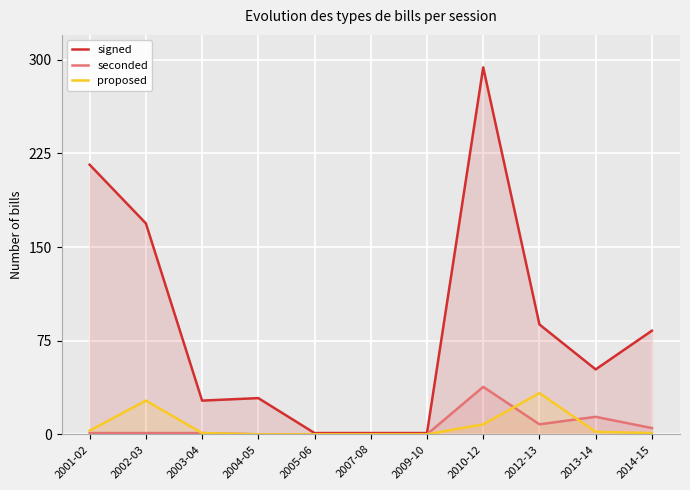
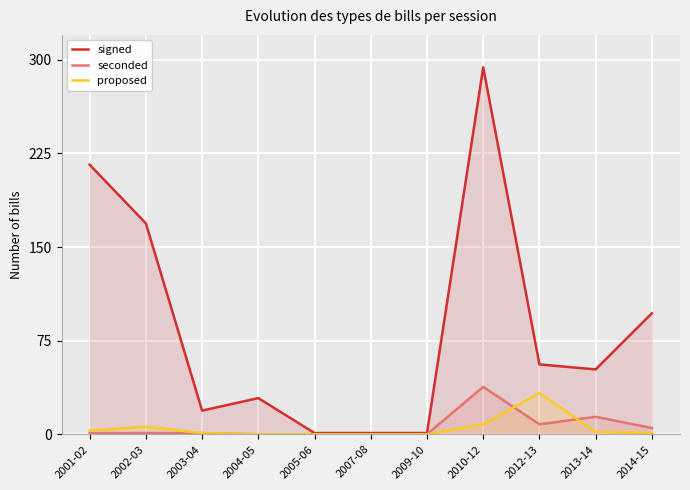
  {
    "signed": {
      "2001-02": 216,
      "2002-03": 169,
-     "2003-04": 27,
+     "2003-04": 19,
      "2004-05": 29,
      "2010-12": 294,
-     "2012-13": 88,
+     "2012-13": 56,
      "2013-14": 52,
-     "2014-15": 83
+     "2014-15": 97
    },
    "seconded": {
      "2002-03": 1,
      "2010-12": 38,
      "2012-13": 8,
      "2013-14": 14,
      "2014-15": 5
    },
    "proposed": {
-     "2002-03": 27,
+     "2002-03": 6,
      "2010-12": 8,
      "2012-13": 33,
      "2013-14": 2,
      "2014-15": 1
    }
  }
